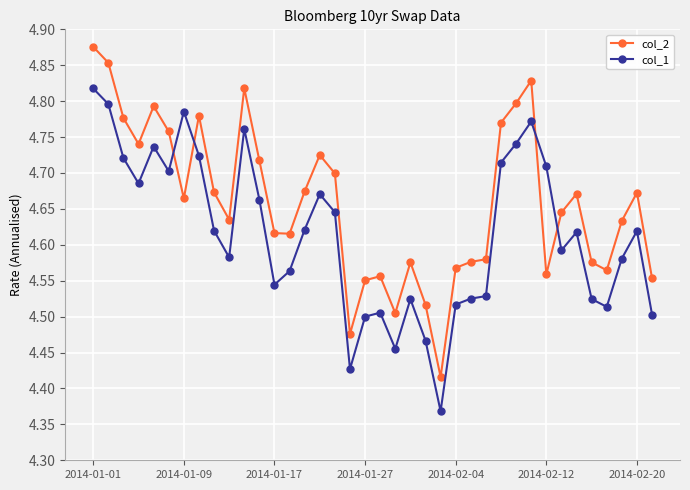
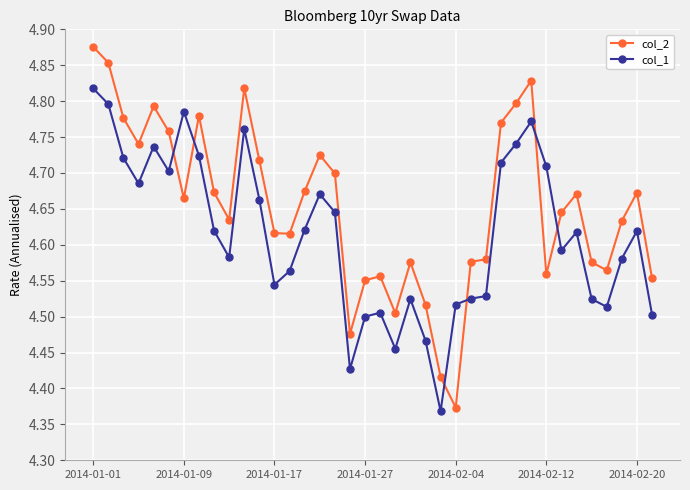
  {
    "col_2": {
      "2014-01-01": 4.88,
      "2014-01-09": 4.66,
      "2014-01-17": 4.62,
      "2014-01-27": 4.55,
-     "2014-02-04": 4.57,
+     "2014-02-04": 4.37,
      "2014-02-12": 4.56,
      "2014-02-20": 4.67
    },
    "col_1": {
      "2014-01-01": 4.82,
      "2014-01-09": 4.79,
      "2014-01-17": 4.54,
      "2014-01-27": 4.50,
      "2014-02-04": 4.52,
      "2014-02-12": 4.71,
      "2014-02-20": 4.62
    }
  }
